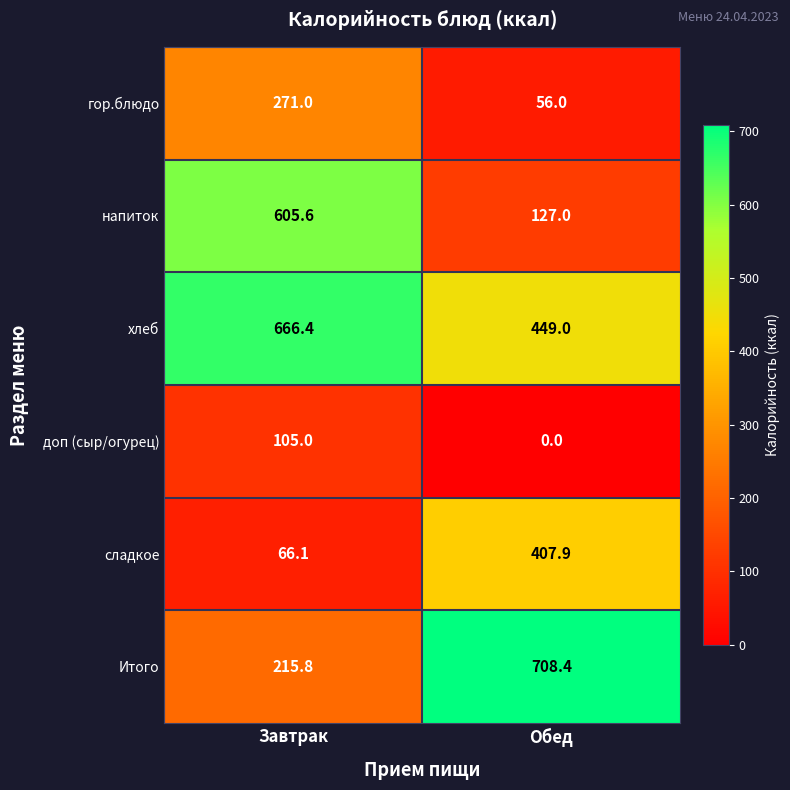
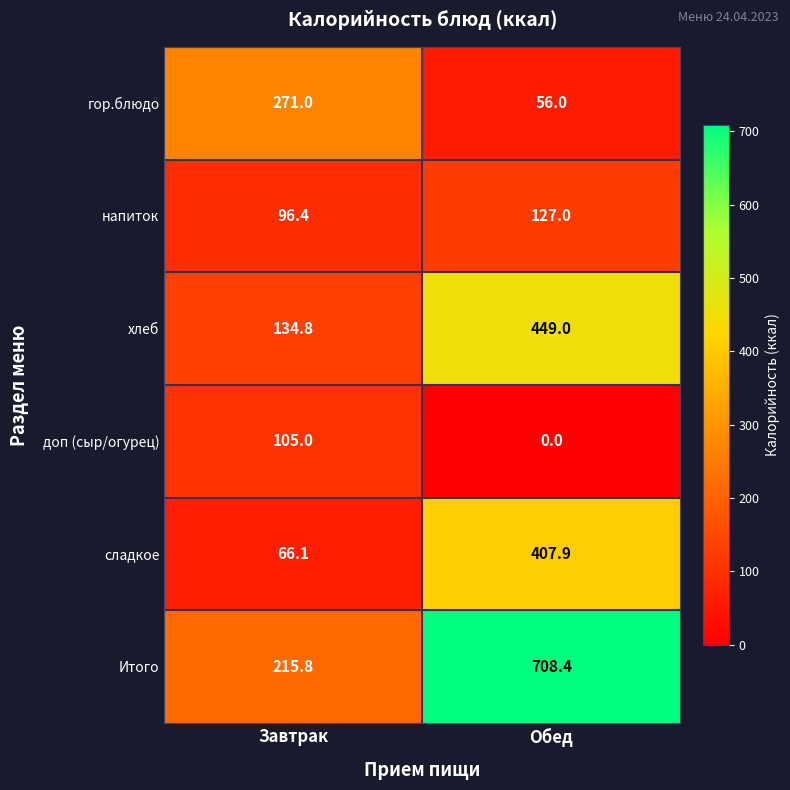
  {
    "гор.блюдо": {
      "Завтрак": 271.0,
      "Обед": 56.0
    },
    "напиток": {
-     "Завтрак": 605.6,
+     "Завтрак": 96.4,
      "Обед": 127.0
    },
    "хлеб": {
-     "Завтрак": 666.4,
+     "Завтрак": 134.8,
      "Обед": 449.0
    },
    "доп (сыр/огурец)": {
      "Завтрак": 105.0,
      "Обед": 0.0
    },
    "сладкое": {
      "Завтрак": 66.1,
      "Обед": 407.9
    },
    "Итого": {
      "Завтрак": 215.8,
      "Обед": 708.4
    }
  }
